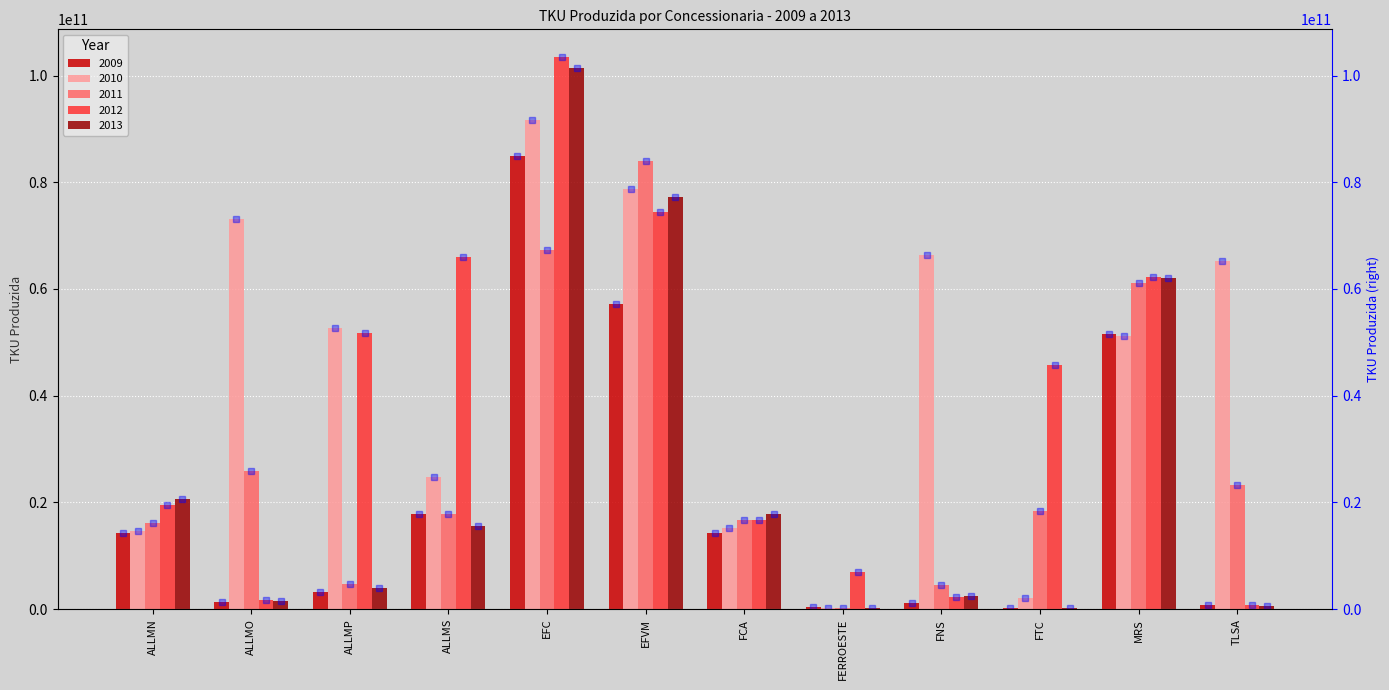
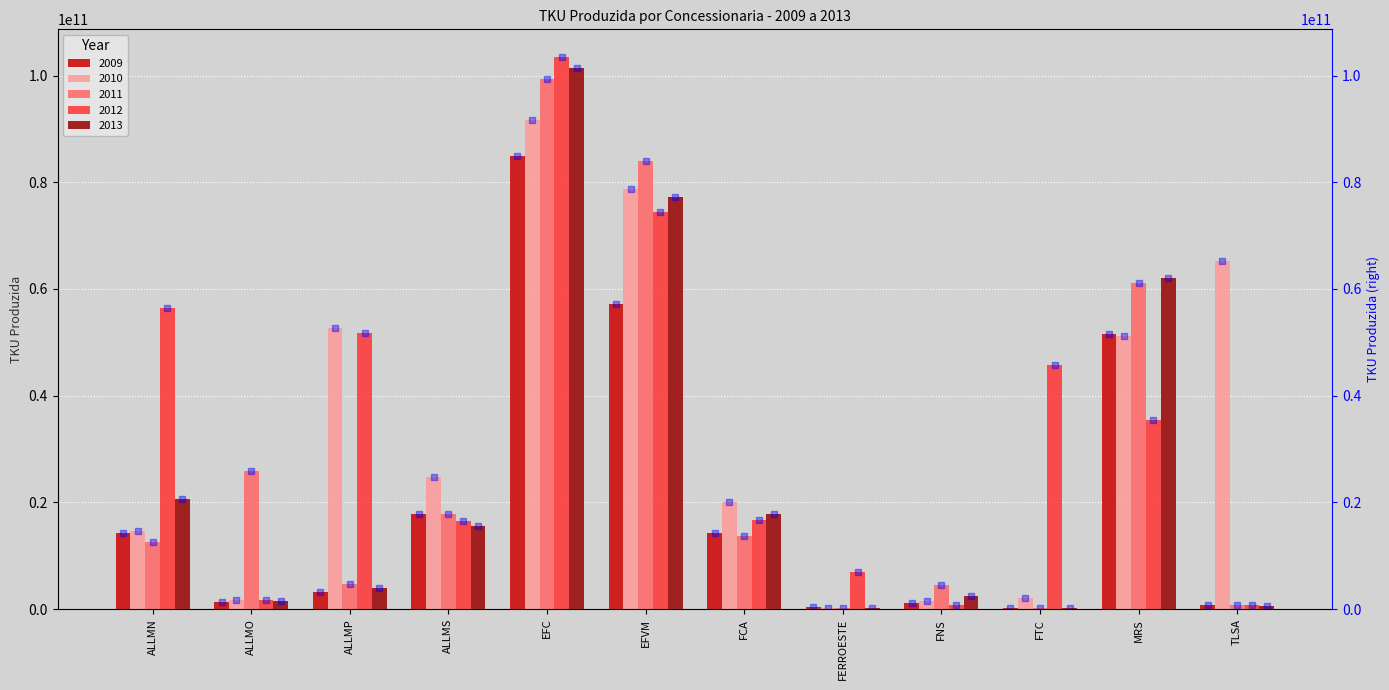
  {
    "2010": {
      "ALLMN": 15000000000,
-     "ALLMO": 73000000000,
+     "ALLMO": 2000000000,
      "ALLMP": 53000000000,
      "ALLMS": 25000000000,
      "EFC": 92000000000,
      "EFVM": 79000000000,
-     "FCA": 15000000000,
-     "FNS": 66000000000,
+     "FCA": 20000000000,
+     "FNS": 2000000000,
      "FTC": 2000000000,
      "MRS": 51000000000,
      "TLSA": 65000000000
    },
    "2011": {
-     "ALLMN": 16000000000,
+     "ALLMN": 13000000000,
      "ALLMO": 26000000000,
      "ALLMP": 5000000000,
      "ALLMS": 18000000000,
-     "EFC": 67000000000,
+     "EFC": 99000000000,
      "EFVM": 84000000000,
-     "FCA": 17000000000,
+     "FCA": 14000000000,
      "FNS": 5000000000,
-     "FTC": 18000000000,
+     "FTC": 0,
      "MRS": 61000000000,
-     "TLSA": 23000000000
+     "TLSA": 1000000000
    },
    "2012": {
-     "ALLMN": 19000000000,
+     "ALLMN": 56000000000,
      "ALLMO": 2000000000,
      "ALLMP": 52000000000,
-     "ALLMS": 66000000000,
+     "ALLMS": 16000000000,
      "EFC": 104000000000,
      "EFVM": 74000000000,
      "FCA": 17000000000,
      "FERROESTE": 7000000000,
-     "FNS": 2000000000,
+     "FNS": 1000000000,
      "FTC": 46000000000,
-     "MRS": 62000000000,
+     "MRS": 36000000000,
      "TLSA": 1000000000
    }
  }
